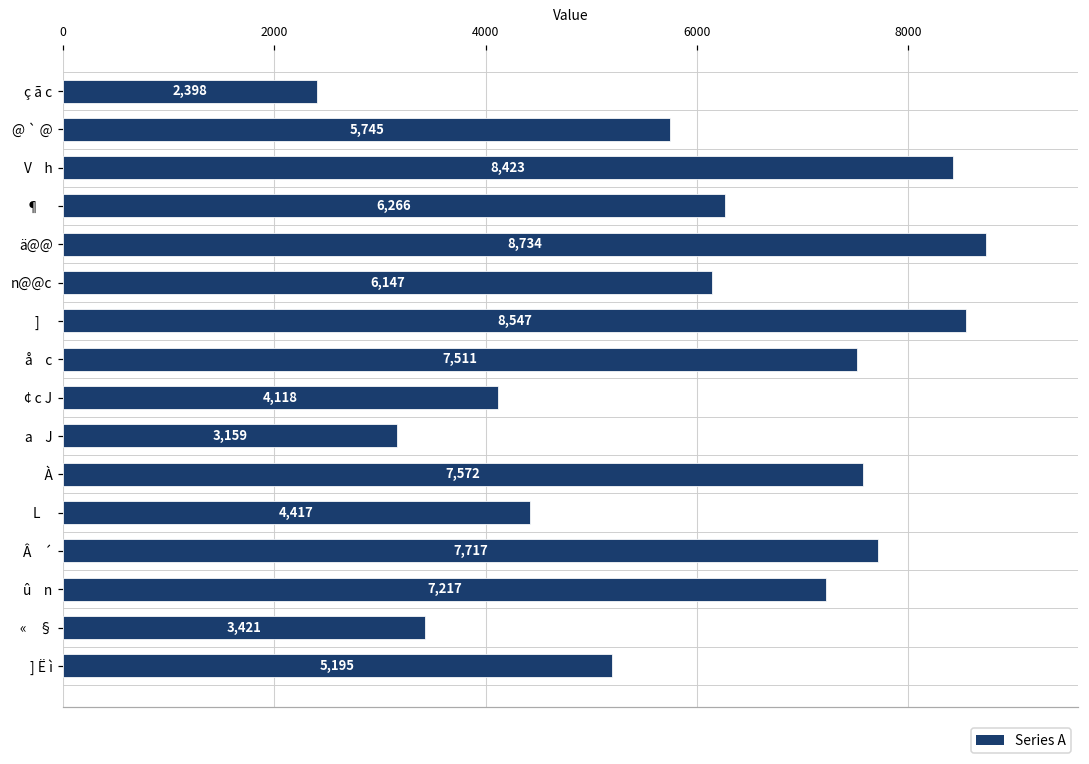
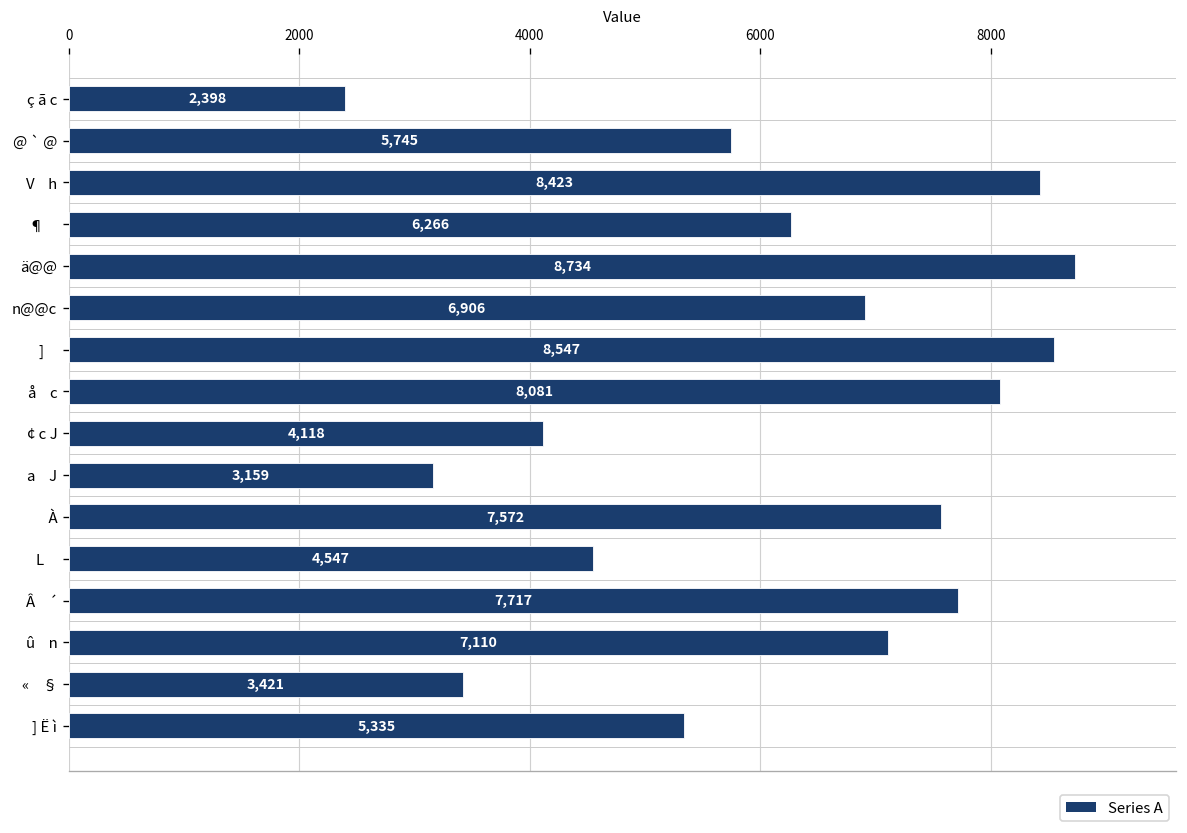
  {
    "ç ã c": "2,398",
    "@ ` @": "5,745",
    "V h": "8,423",
    "¶": "6,266",
    "ä@@": "8,734",
-   "n@@c": "6,147",
+   "n@@c": "6,906",
    "]": "8,547",
-   "å c": "7,511",
+   "å c": "8,081",
    "¢ c J": "4,118",
    "a J": "3,159",
    "À": "7,572",
-   "L": "4,417",
+   "L": "4,547",
    "Â ´": "7,717",
-   "û n": "7,217",
+   "û n": "7,110",
    "« §": "3,421",
-   "] Ë ì": "5,195"
+   "] Ë ì": "5,335"
  }
